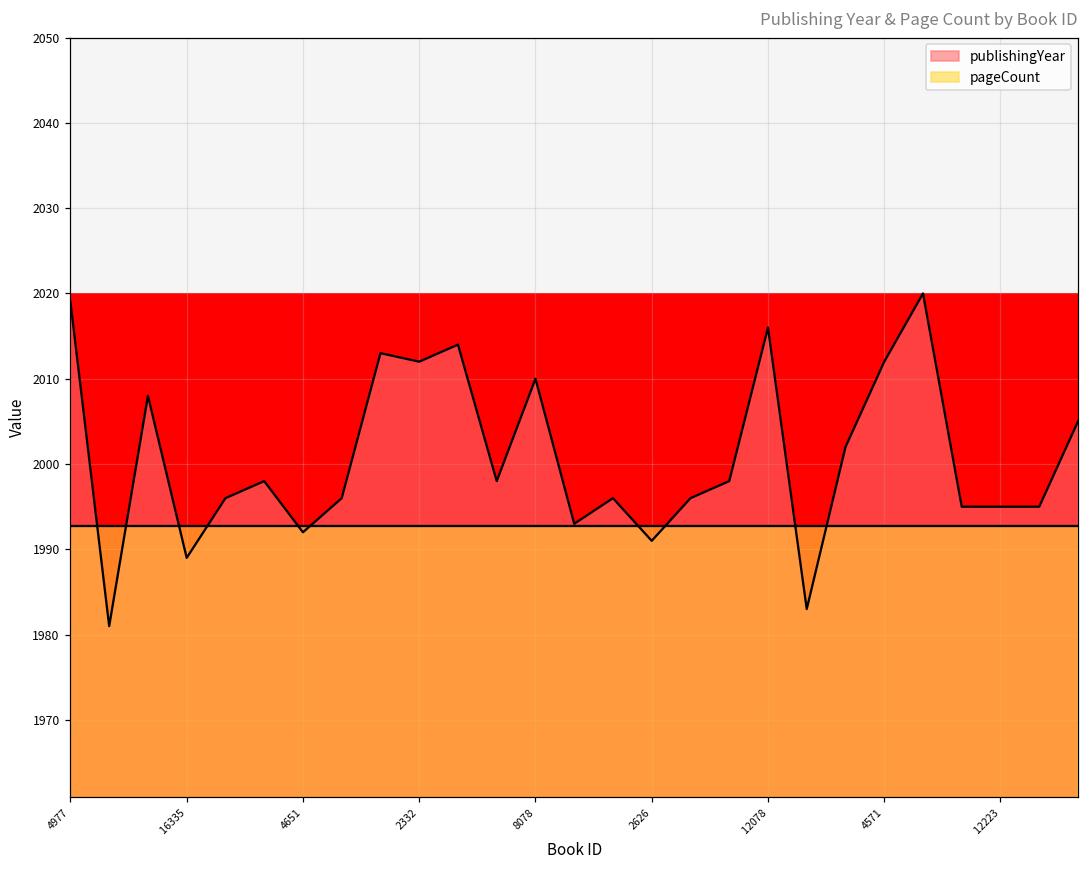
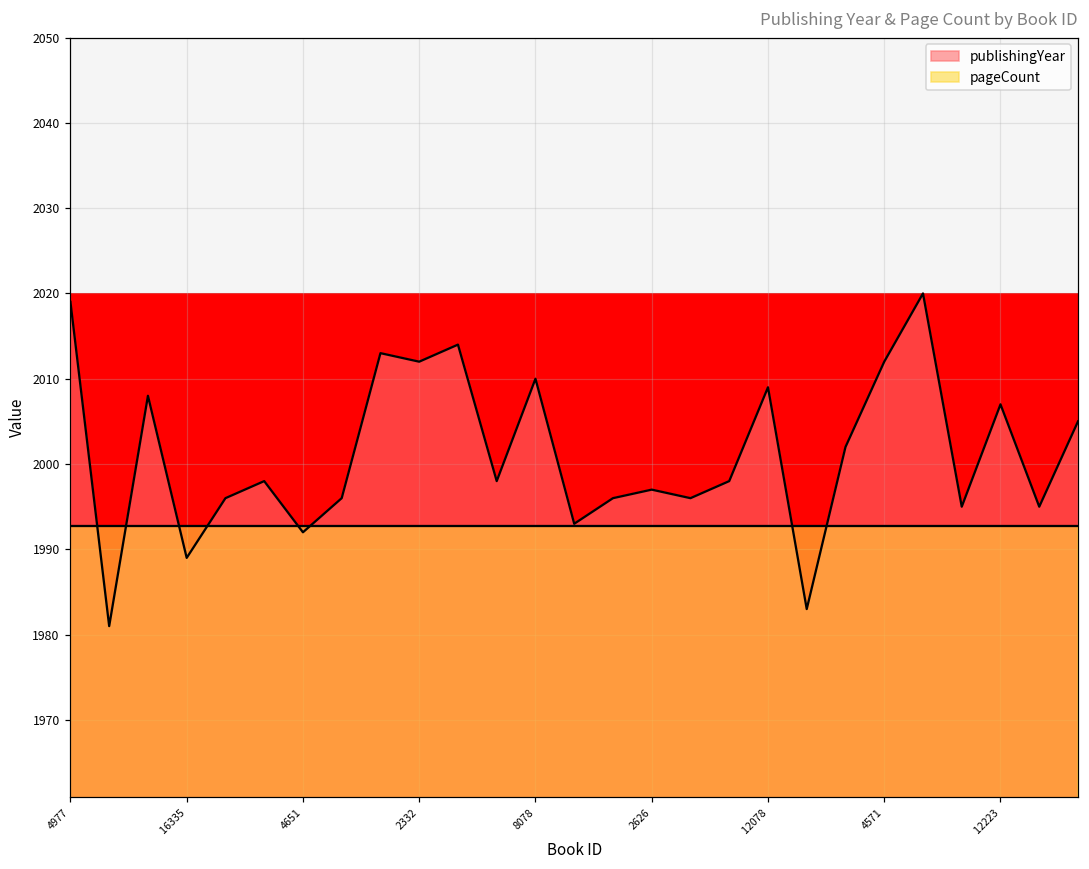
  {
    "publishingYear": {
      "4977": 2019,
      "16335": 1989,
      "4651": 1992,
      "2332": 2012,
      "8078": 2010,
-     "2626": 1991,
-     "12078": 2016,
+     "2626": 1997,
+     "12078": 2009,
      "4571": 2012,
-     "12223": 1995
+     "12223": 2007
    },
    "pageCount": {
      "4977": 1993,
      "16335": 1993,
      "4651": 1993,
      "2332": 1993,
      "8078": 1993,
      "2626": 1993,
      "12078": 1993,
      "4571": 1993,
      "12223": 1993
    }
  }
